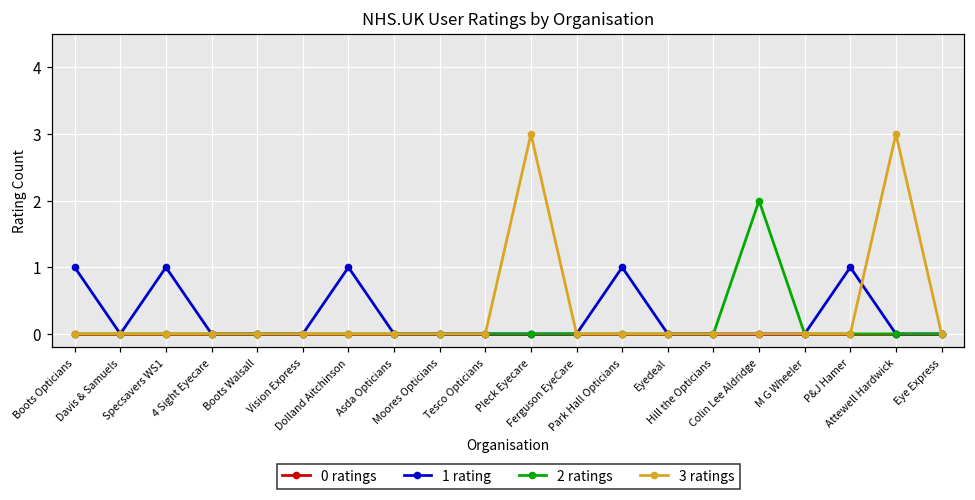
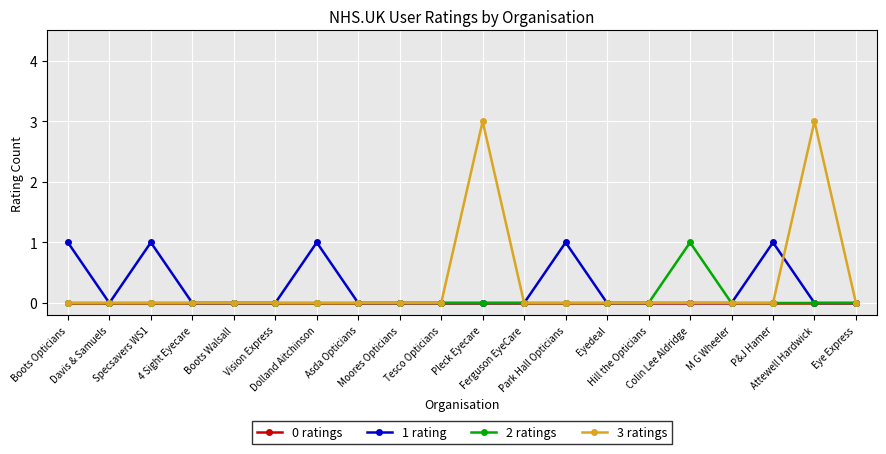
  {
    "1 rating": {
      "Boots Opticians": 1,
      "Specsavers WS1": 1,
      "Dolland Aitchinson": 1,
      "Park Hall Opticians": 1,
      "P&J Hamer": 1
    },
    "2 ratings": {
-     "Colin Lee Aldridge": 2
+     "Colin Lee Aldridge": 1
    },
    "3 ratings": {
      "Pleck Eyecare": 3,
      "Attewell Hardwick": 3
    }
  }
